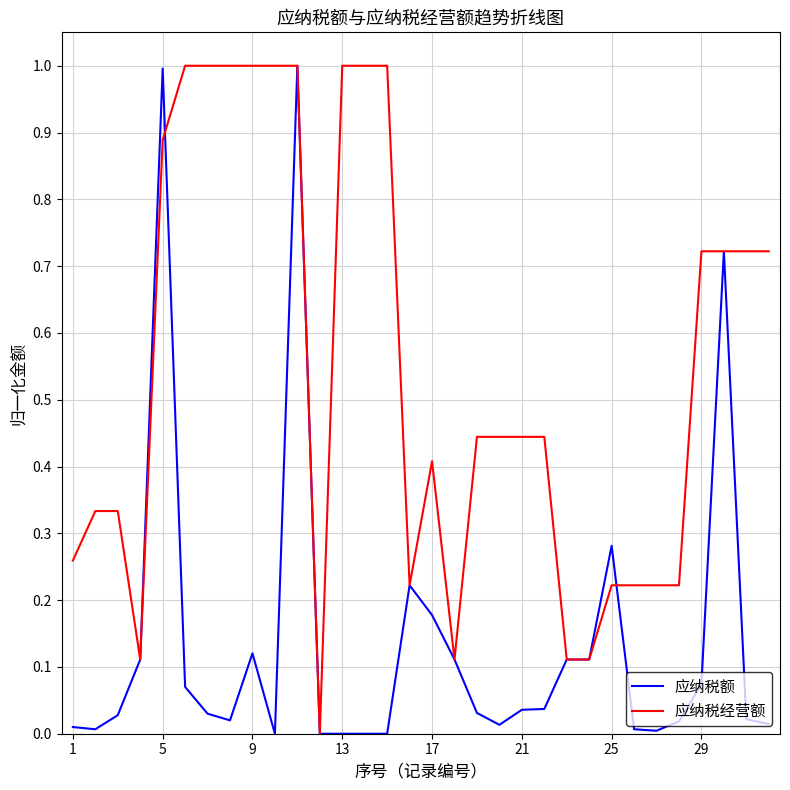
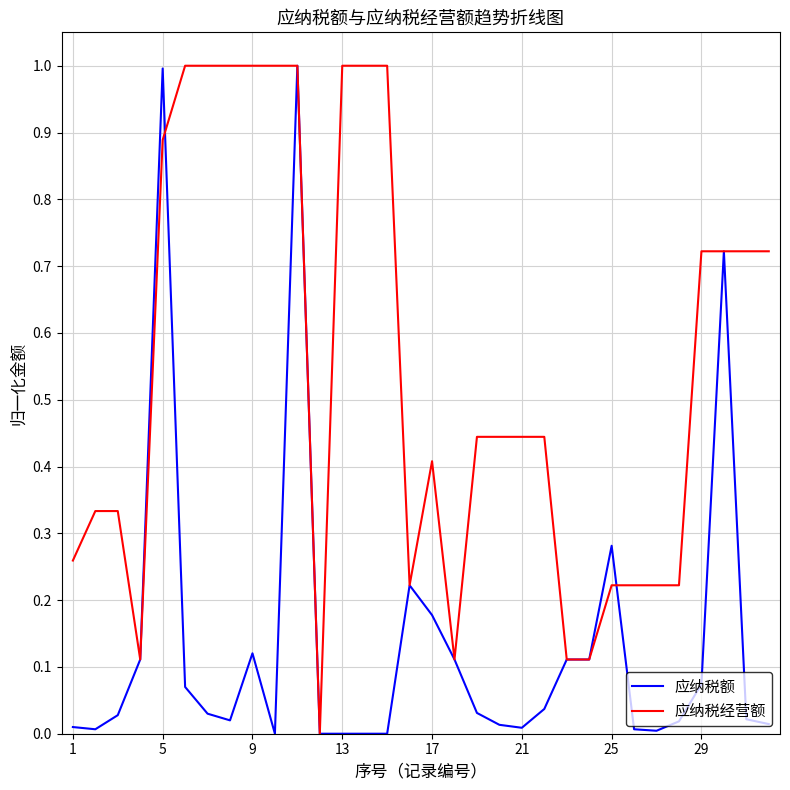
  {
    "应纳税额": {
      "1": 0.01,
      "5": 1.00,
      "9": 0.12,
      "13": 0.00,
      "17": 0.18,
-     "21": 0.04,
+     "21": 0.01,
      "25": 0.28
    },
    "应纳税经营额": {
      "1": 0.26,
      "5": 0.89,
      "9": 1.00,
      "13": 1.00,
      "17": 0.41,
      "21": 0.44,
      "25": 0.22,
      "29": 0.72
    }
  }
